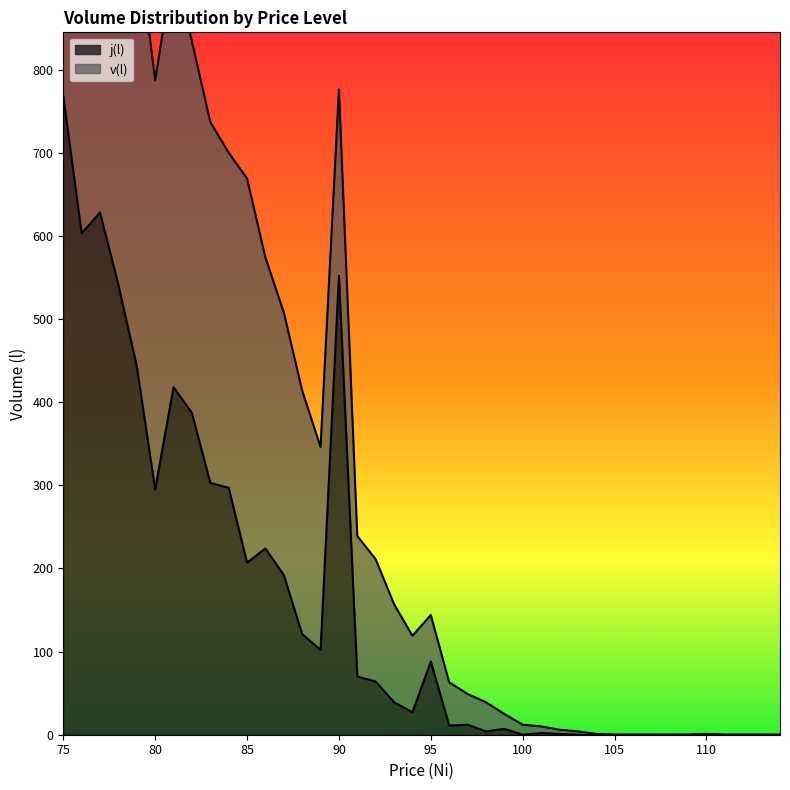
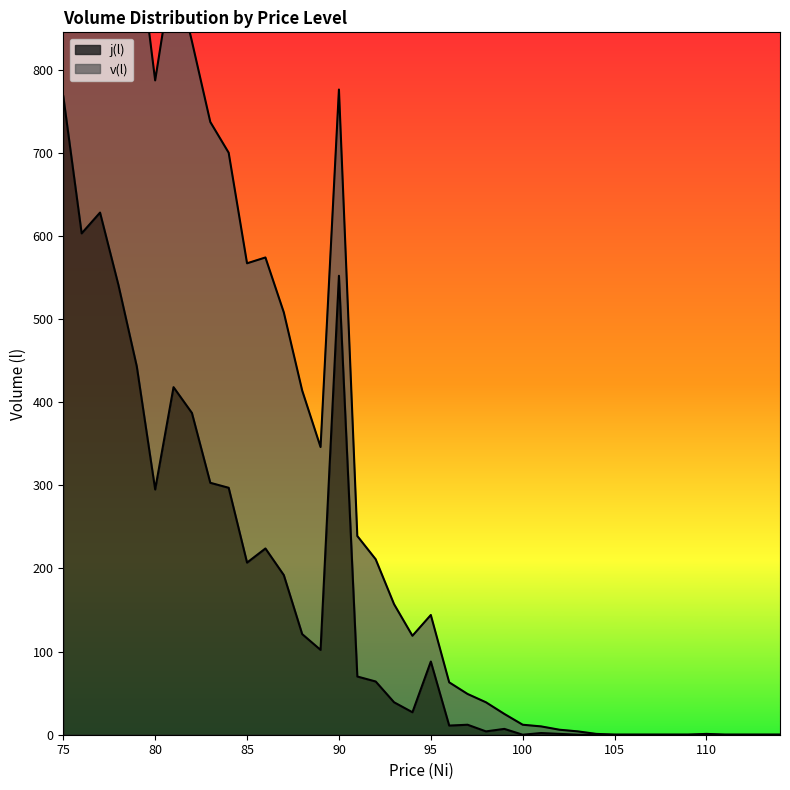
  {
    "j(l)": {
      "75": 770,
      "80": 300,
      "85": 210,
      "90": 550,
      "95": 90,
      "100": 0
    },
    "v(l)": {
      "80": 490,
-     "85": 460,
+     "85": 360,
      "90": 220,
      "95": 60,
      "100": 10
    }
  }
